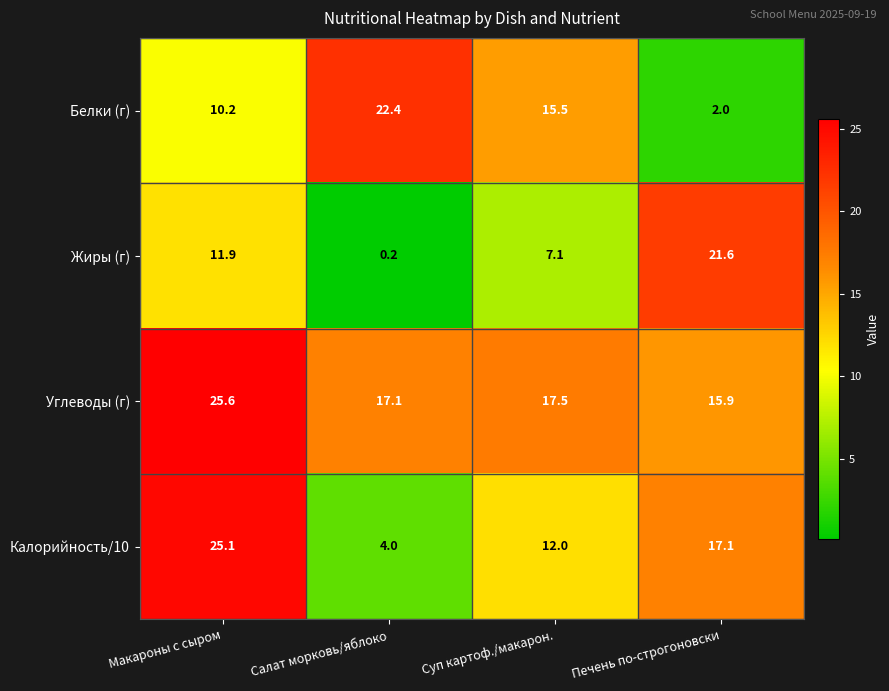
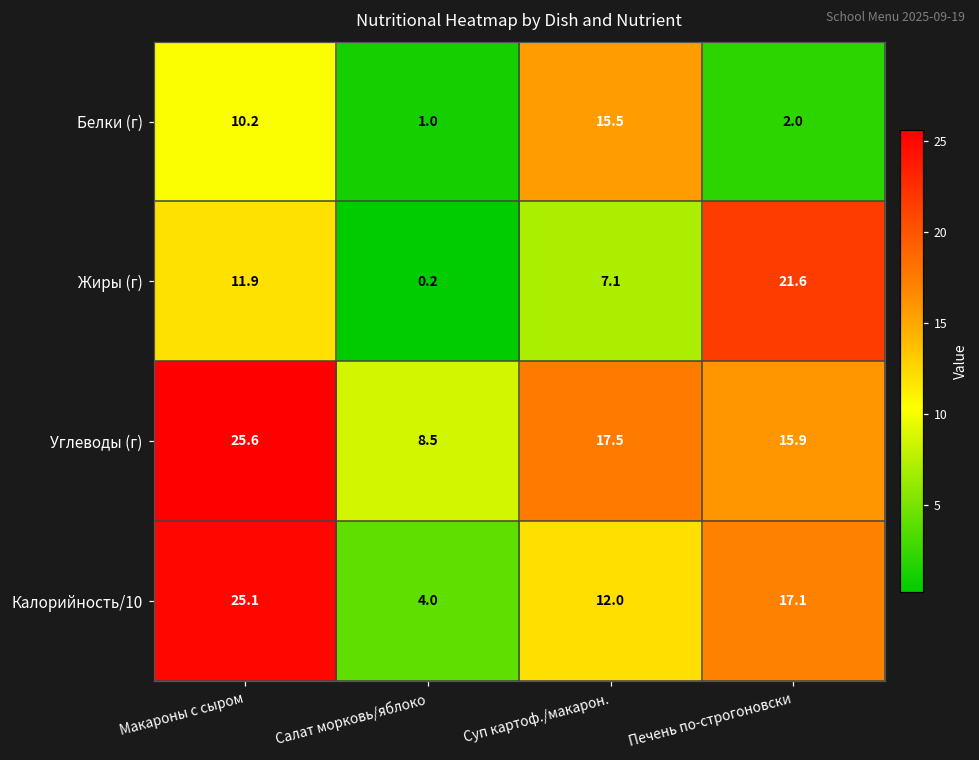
  {
    "Белки (г)": {
      "Макароны с сыром": 10.2,
-     "Салат морковь/яблоко": 22.4,
+     "Салат морковь/яблоко": 1.0,
      "Суп картоф./макарон.": 15.5,
      "Печень по-строгоновски": 2.0
    },
    "Жиры (г)": {
      "Макароны с сыром": 11.9,
      "Салат морковь/яблоко": 0.2,
      "Суп картоф./макарон.": 7.1,
      "Печень по-строгоновски": 21.6
    },
    "Углеводы (г)": {
      "Макароны с сыром": 25.6,
-     "Салат морковь/яблоко": 17.1,
+     "Салат морковь/яблоко": 8.5,
      "Суп картоф./макарон.": 17.5,
      "Печень по-строгоновски": 15.9
    },
    "Калорийность/10": {
      "Макароны с сыром": 25.1,
      "Салат морковь/яблоко": 4.0,
      "Суп картоф./макарон.": 12.0,
      "Печень по-строгоновски": 17.1
    }
  }
